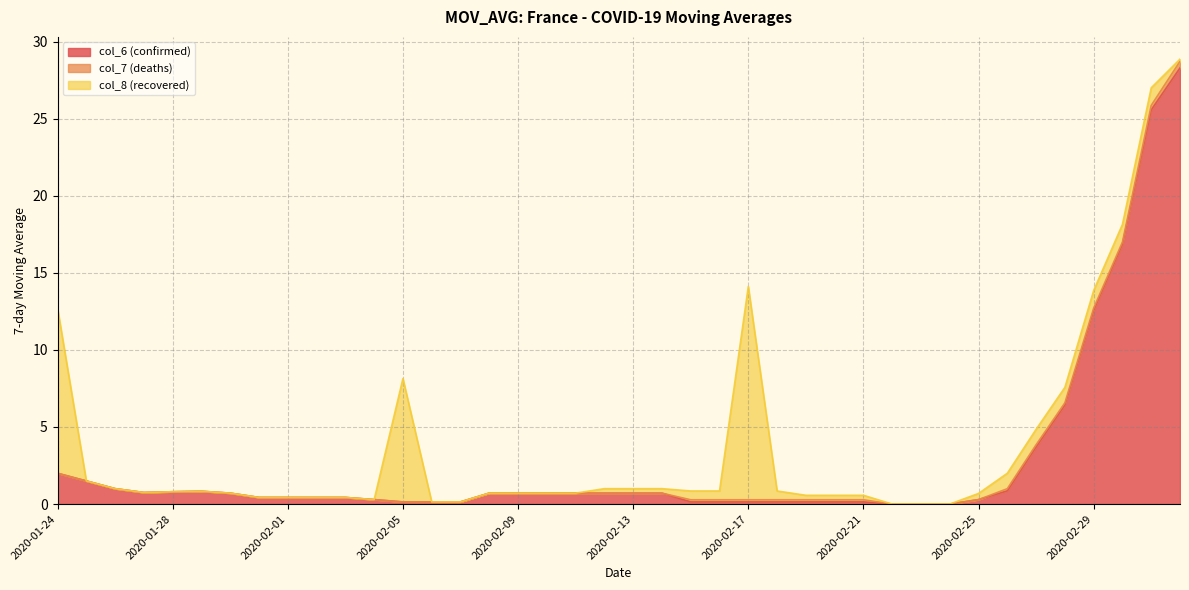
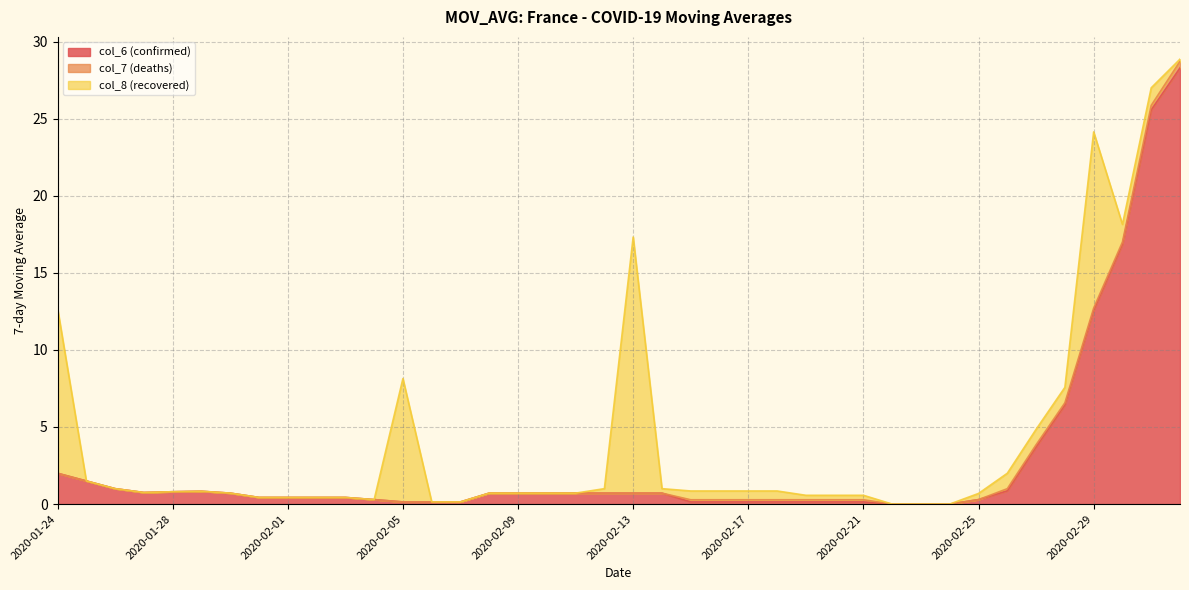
  {
    "col_8 (recovered)": {
      "2020-01-24": 10.7,
      "2020-02-05": 8.0,
-     "2020-02-13": 0.3,
-     "2020-02-17": 13.8,
+     "2020-02-13": 16.6,
+     "2020-02-17": 0.6,
      "2020-02-21": 0.3,
      "2020-02-25": 0.4,
-     "2020-02-29": 1.1
+     "2020-02-29": 11.4
    }
  }
